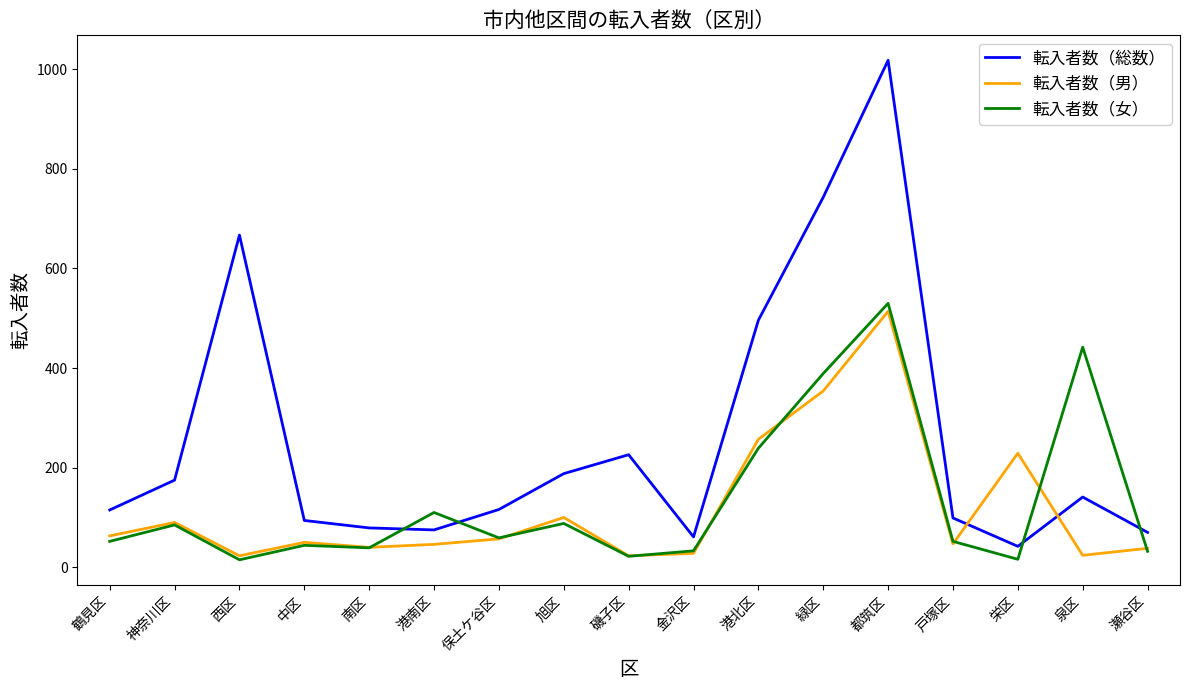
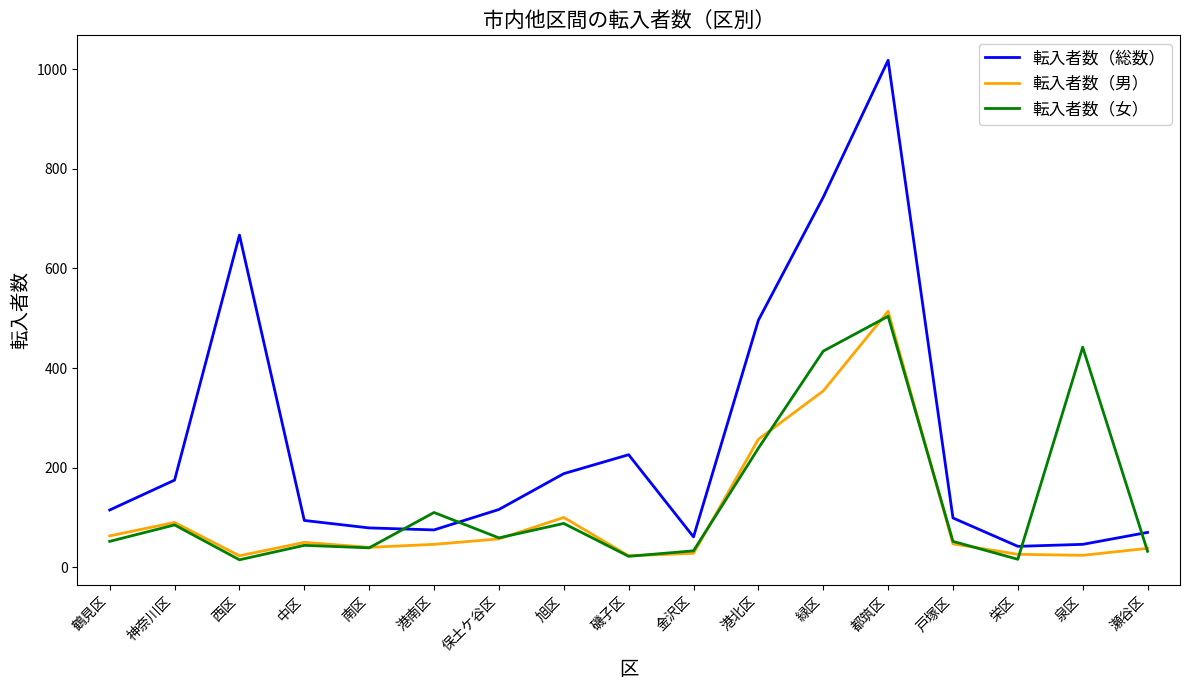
  {
    "転入者数（総数）": {
      "鶴見区": 120,
      "神奈川区": 180,
      "西区": 670,
      "中区": 90,
      "南区": 80,
      "港南区": 80,
      "保土ケ谷区": 120,
      "旭区": 190,
      "磯子区": 230,
      "金沢区": 60,
      "港北区": 500,
      "緑区": 740,
      "都筑区": 1020,
      "戸塚区": 100,
      "栄区": 40,
-     "泉区": 140,
+     "泉区": 50,
      "瀬谷区": 70
    },
    "転入者数（男）": {
      "鶴見区": 60,
      "西区": 20,
      "中区": 50,
      "港南区": 50,
      "旭区": 100,
      "港北区": 260,
      "緑区": 350,
      "都筑区": 510,
-     "栄区": 230,
+     "栄区": 30,
      "泉区": 20,
      "瀬谷区": 40
    },
    "転入者数（女）": {
      "鶴見区": 50,
      "西区": 20,
      "中区": 40,
      "港南区": 110,
      "旭区": 90,
      "港北区": 240,
-     "緑区": 390,
-     "都筑区": 530,
+     "緑区": 430,
+     "都筑区": 500,
      "栄区": 20,
      "泉区": 440,
      "瀬谷区": 30
    }
  }
